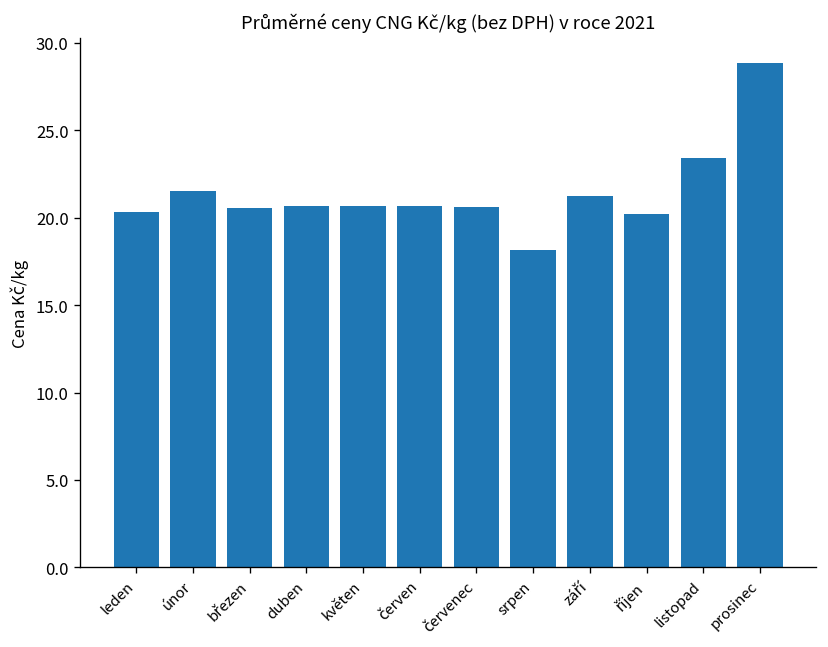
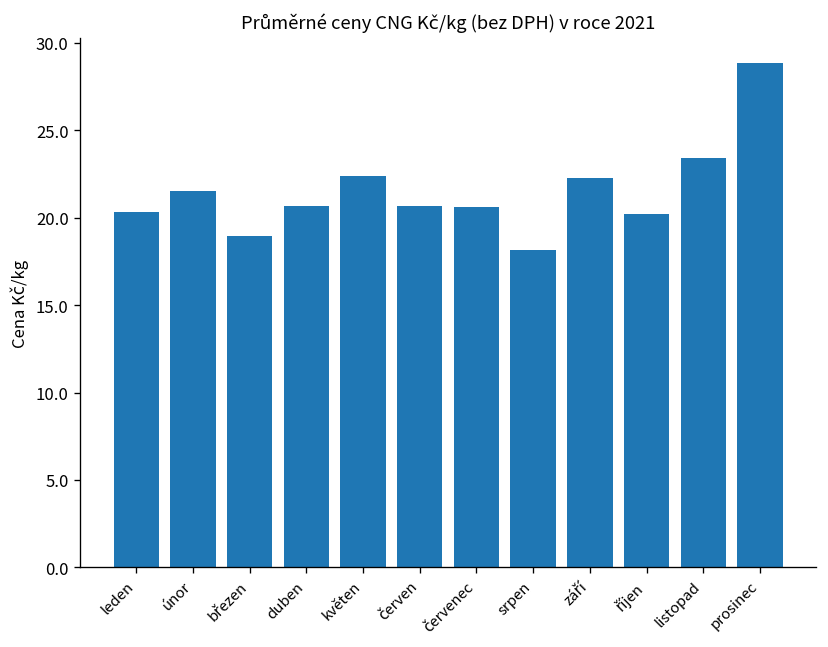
  {
    "leden": 20.3,
    "únor": 21.5,
-   "březen": 20.5,
+   "březen": 19.0,
    "duben": 20.6,
-   "květen": 20.7,
+   "květen": 22.4,
    "červen": 20.6,
    "červenec": 20.6,
    "srpen": 18.1,
-   "září": 21.2,
+   "září": 22.3,
    "říjen": 20.2,
    "listopad": 23.4,
    "prosinec": 28.8
  }
